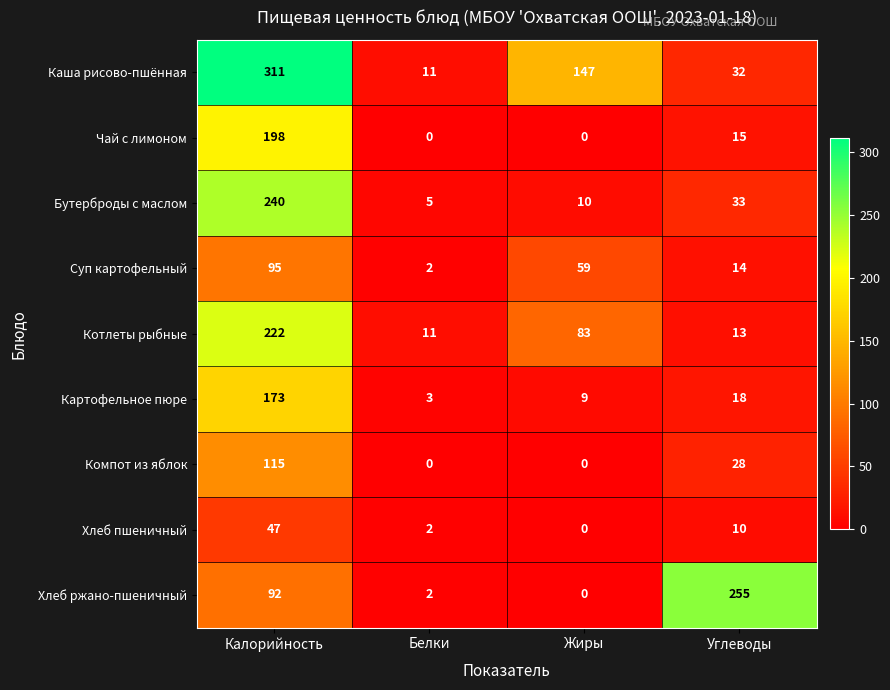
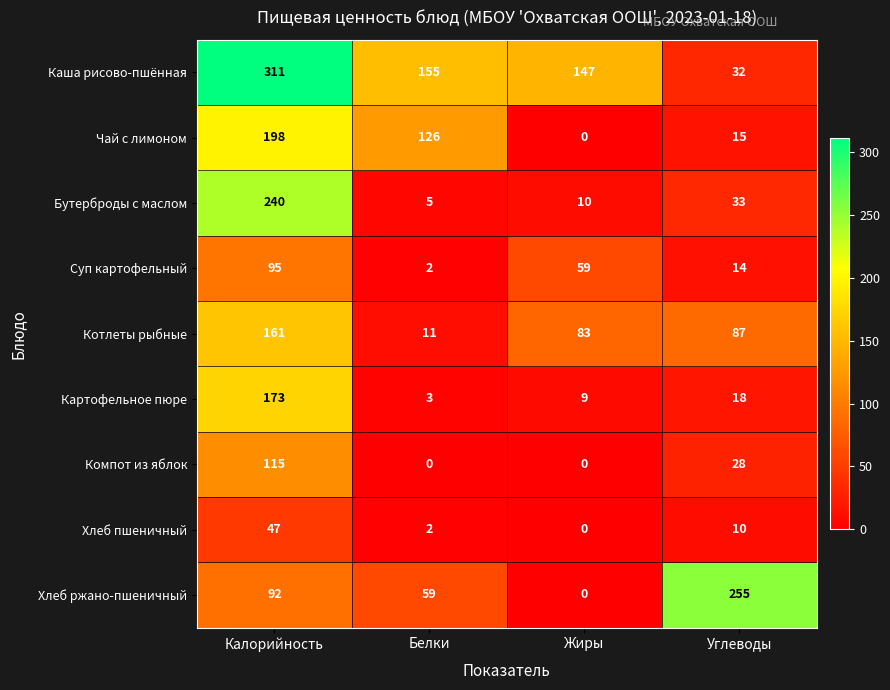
  {
    "Каша рисово-пшённая": {
      "Калорийность": 311,
-     "Белки": 11,
+     "Белки": 155,
      "Жиры": 147,
      "Углеводы": 32
    },
    "Чай с лимоном": {
      "Калорийность": 198,
-     "Белки": 0,
+     "Белки": 126,
      "Жиры": 0,
      "Углеводы": 15
    },
    "Бутерброды с маслом": {
      "Калорийность": 240,
      "Белки": 5,
      "Жиры": 10,
      "Углеводы": 33
    },
    "Суп картофельный": {
      "Калорийность": 95,
      "Белки": 2,
      "Жиры": 59,
      "Углеводы": 14
    },
    "Котлеты рыбные": {
-     "Калорийность": 222,
+     "Калорийность": 161,
      "Белки": 11,
      "Жиры": 83,
-     "Углеводы": 13
+     "Углеводы": 87
    },
    "Картофельное пюре": {
      "Калорийность": 173,
      "Белки": 3,
      "Жиры": 9,
      "Углеводы": 18
    },
    "Компот из яблок": {
      "Калорийность": 115,
      "Белки": 0,
      "Жиры": 0,
      "Углеводы": 28
    },
    "Хлеб пшеничный": {
      "Калорийность": 47,
      "Белки": 2,
      "Жиры": 0,
      "Углеводы": 10
    },
    "Хлеб ржано-пшеничный": {
      "Калорийность": 92,
-     "Белки": 2,
+     "Белки": 59,
      "Жиры": 0,
      "Углеводы": 255
    }
  }
